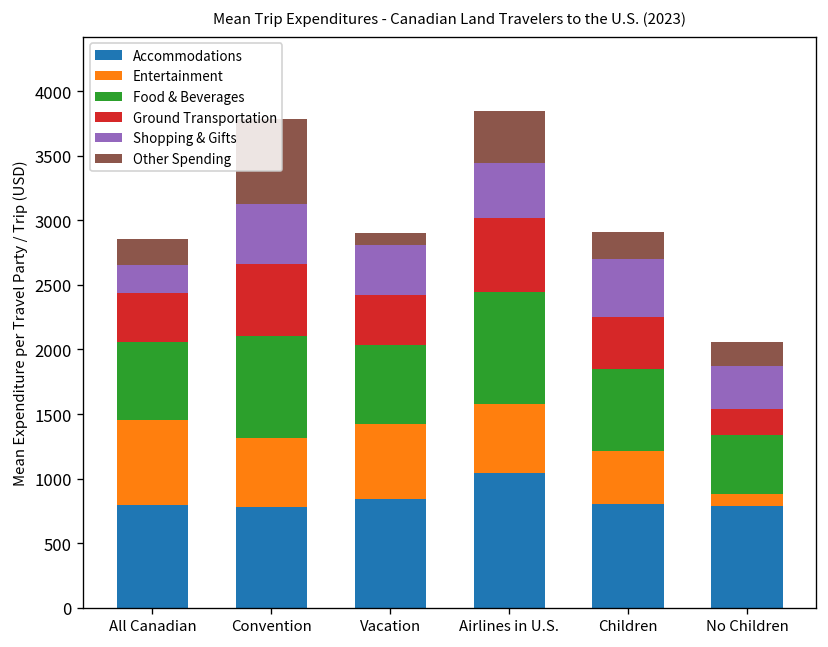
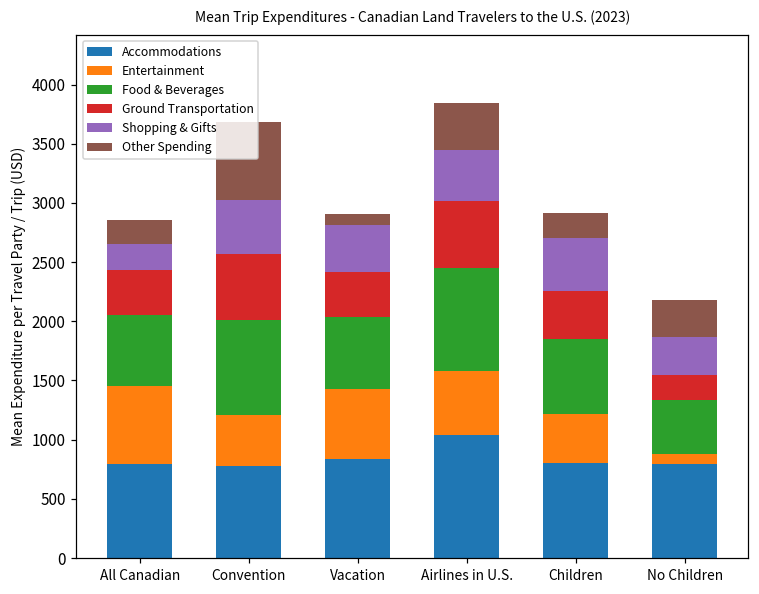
  {
    "Accommodations": {
      "All Canadian": 800,
      "Convention": 780,
      "Vacation": 840,
      "Airlines in U.S.": 1040,
      "Children": 810,
      "No Children": 790
    },
    "Entertainment": {
      "All Canadian": 660,
-     "Convention": 530,
+     "Convention": 430,
      "Vacation": 590,
      "Airlines in U.S.": 540,
      "Children": 410,
      "No Children": 90
    },
    "Food & Beverages": {
      "All Canadian": 600,
      "Convention": 800,
      "Vacation": 610,
      "Airlines in U.S.": 870,
      "Children": 630,
      "No Children": 460
    },
    "Ground Transportation": {
      "All Canadian": 380,
      "Convention": 560,
      "Vacation": 380,
      "Airlines in U.S.": 570,
      "Children": 410,
      "No Children": 200
    },
    "Shopping & Gifts": {
      "All Canadian": 220,
      "Convention": 460,
      "Vacation": 390,
      "Airlines in U.S.": 430,
      "Children": 450,
      "No Children": 330
    },
    "Other Spending": {
      "All Canadian": 200,
      "Vacation": 90,
      "Airlines in U.S.": 400,
      "Children": 210,
-     "No Children": 190
+     "No Children": 310
    }
  }
